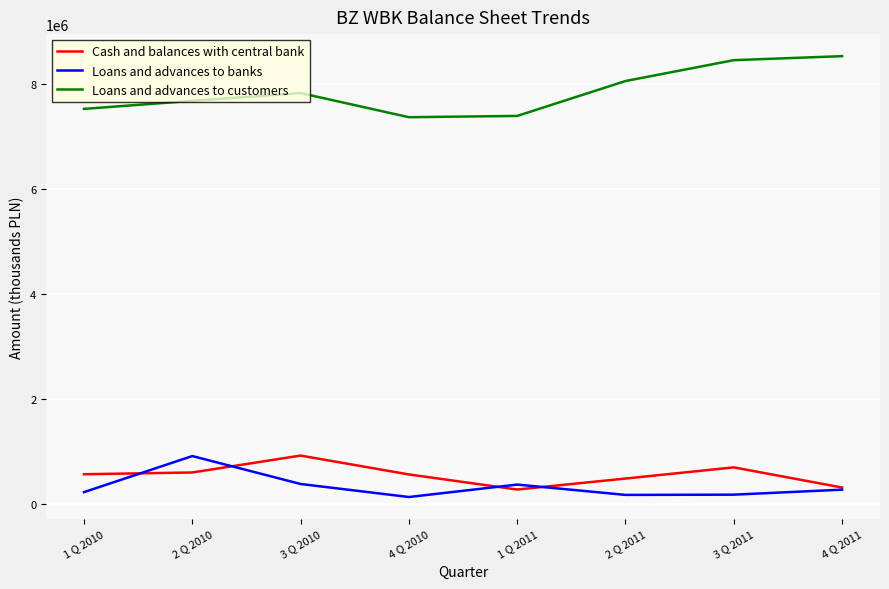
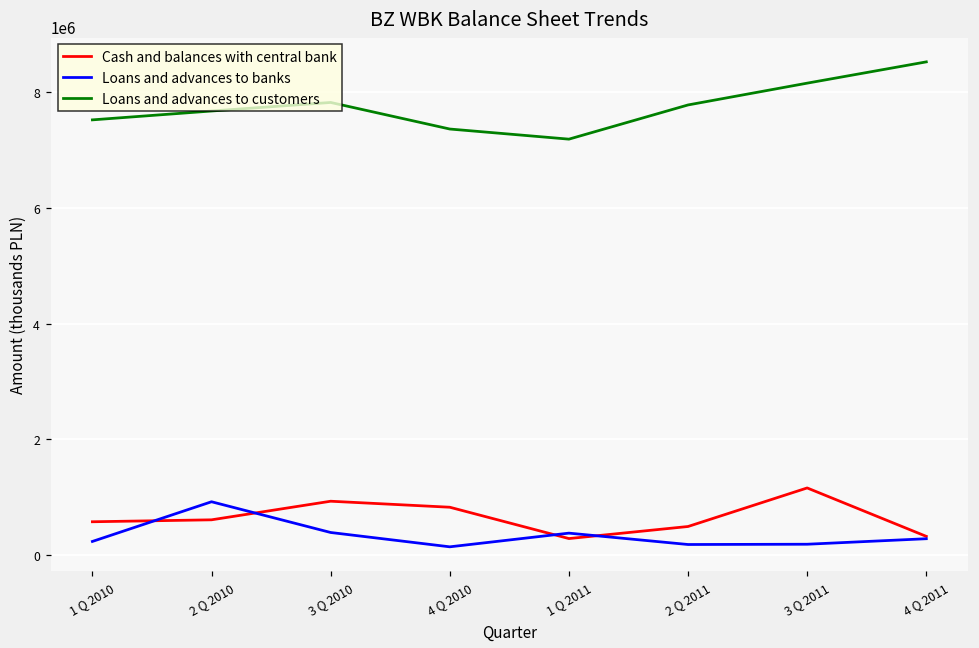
  {
    "Cash and balances with central bank": {
      "1 Q 2010": 600000,
      "2 Q 2010": 600000,
      "3 Q 2010": 900000,
-     "4 Q 2010": 600000,
+     "4 Q 2010": 800000,
      "1 Q 2011": 300000,
      "2 Q 2011": 500000,
-     "3 Q 2011": 700000
+     "3 Q 2011": 1200000
    },
    "Loans and advances to banks": {
      "1 Q 2010": 200000,
      "2 Q 2010": 900000,
      "3 Q 2010": 400000,
      "4 Q 2010": 100000,
      "1 Q 2011": 400000,
      "2 Q 2011": 200000,
      "3 Q 2011": 200000
    },
    "Loans and advances to customers": {
      "1 Q 2010": 7500000,
      "4 Q 2010": 7400000,
-     "1 Q 2011": 7400000,
-     "2 Q 2011": 8100000,
-     "3 Q 2011": 8500000,
+     "1 Q 2011": 7200000,
+     "2 Q 2011": 7800000,
+     "3 Q 2011": 8200000,
      "4 Q 2011": 8500000
    }
  }
